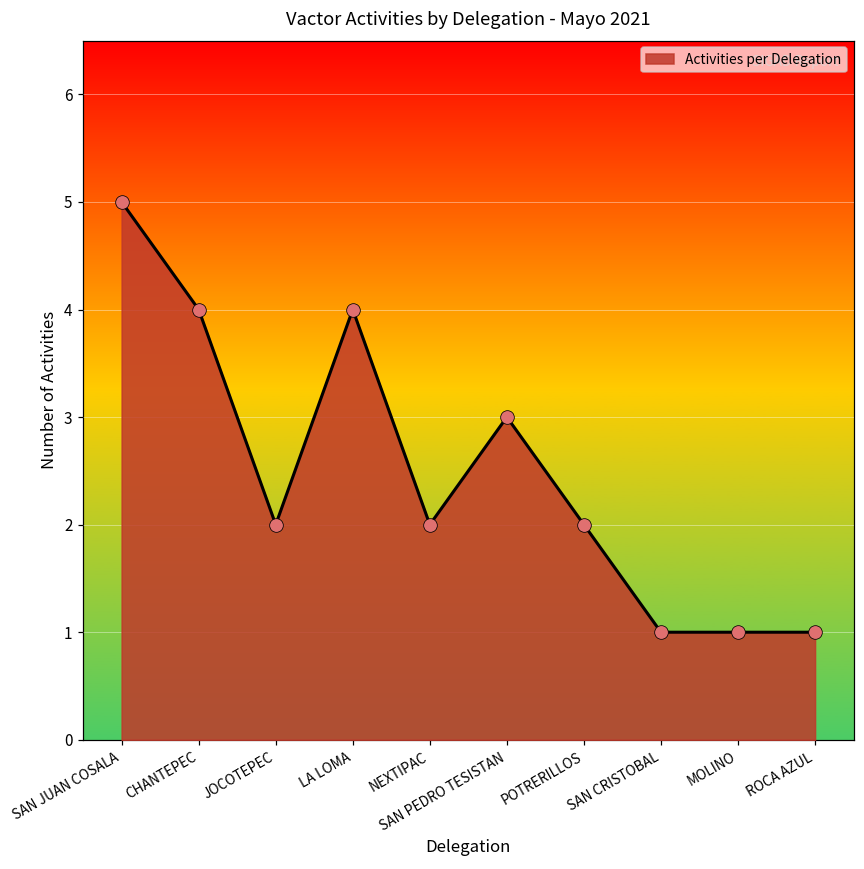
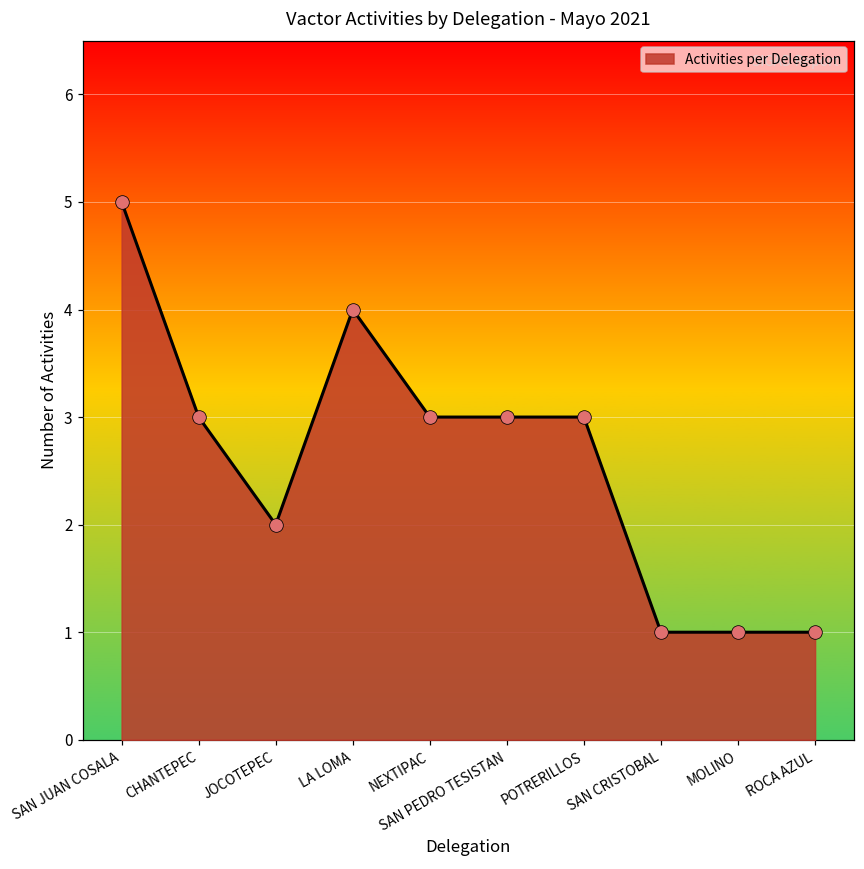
  {
    "SAN JUAN COSALA": 5,
-   "CHANTEPEC": 4,
+   "CHANTEPEC": 3,
    "JOCOTEPEC": 2,
    "LA LOMA": 4,
-   "NEXTIPAC": 2,
+   "NEXTIPAC": 3,
    "SAN PEDRO TESISTAN": 3,
-   "POTRERILLOS": 2,
+   "POTRERILLOS": 3,
    "SAN CRISTOBAL": 1,
    "MOLINO": 1,
    "ROCA AZUL": 1
  }
